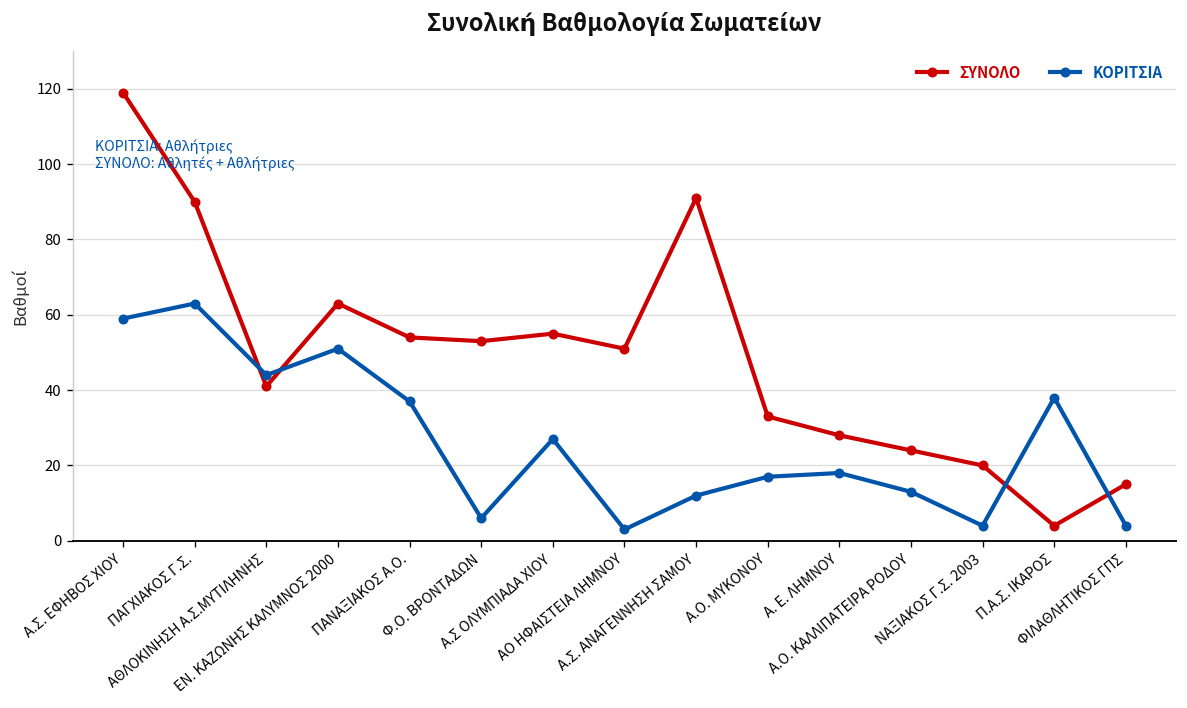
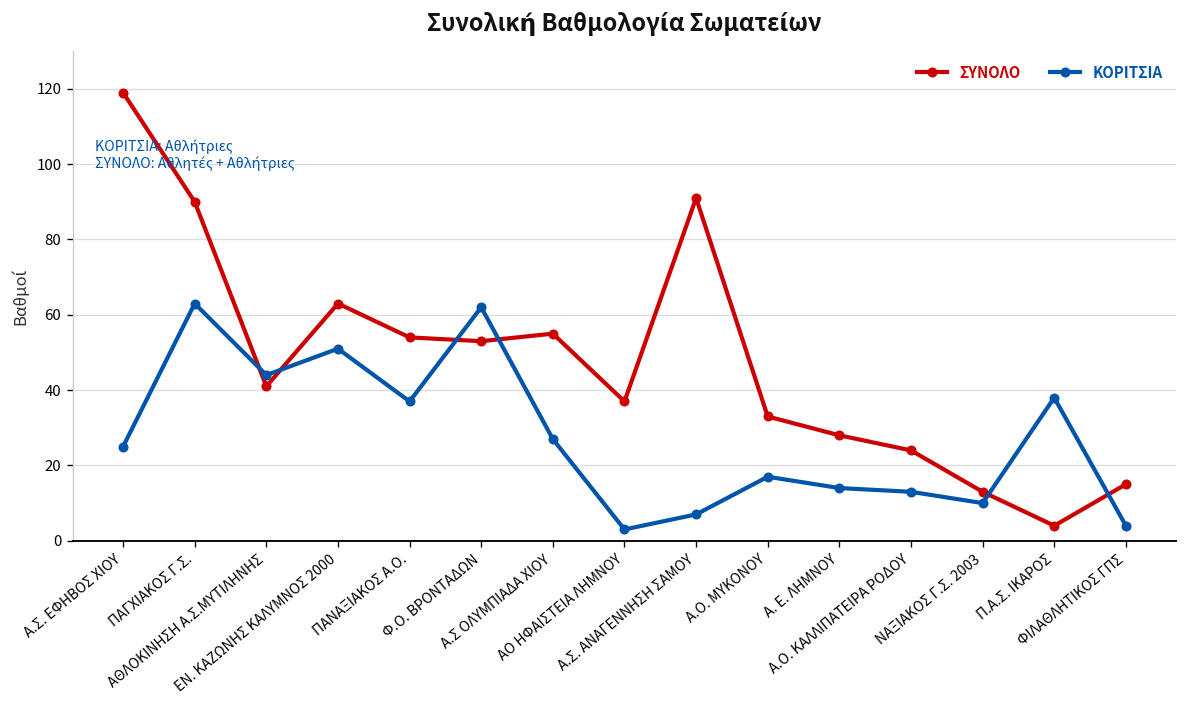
  {
    "ΣΥΝΟΛO": {
      "Α.Σ. ΕΦΗΒΟΣ ΧΙΟΥ": 119,
      "ΠΑΓΧΙΑΚΟΣ Γ.Σ.": 90,
      "ΑΘΛΟΚΙΝΗΣΗ Α.Σ.ΜΥΤΙΛΗΝΗΣ": 41,
      "ΕΝ. ΚΑΖΩΝΗΣ ΚΑΛΥΜΝΟΣ 2000": 63,
      "ΠΑΝΑΞΙΑΚΟΣ Α.Ο.": 54,
      "Φ.Ο. ΒΡΟΝΤΑΔΩΝ": 53,
      "Α.Σ ΟΛΥΜΠΙΑΔΑ ΧΙΟΥ": 55,
-     "ΑΟ ΗΦΑΙΣΤΕΙΑ ΛΗΜΝΟΥ": 51,
+     "ΑΟ ΗΦΑΙΣΤΕΙΑ ΛΗΜΝΟΥ": 37,
      "Α.Σ. ΑΝΑΓΕΝΝΗΣΗ ΣΑΜΟΥ": 91,
      "Α.Ο. ΜΥΚΟΝΟΥ": 33,
      "Α. Ε. ΛΗΜΝΟΥ": 28,
      "Α.Ο. ΚΑΛΛΙΠΑΤΕΙΡΑ ΡΟΔΟΥ": 24,
-     "ΝΑΞΙΑΚΟΣ Γ.Σ. 2003": 20,
+     "ΝΑΞΙΑΚΟΣ Γ.Σ. 2003": 13,
      "Π.Α.Σ. ΙΚΑΡΟΣ": 4,
      "ΦΙΛΑΘΛΗΤΙΚΟΣ ΓΠΣ": 15
    },
    "ΚΟΡΙΤΣΙΑ": {
-     "Α.Σ. ΕΦΗΒΟΣ ΧΙΟΥ": 59,
+     "Α.Σ. ΕΦΗΒΟΣ ΧΙΟΥ": 25,
      "ΠΑΓΧΙΑΚΟΣ Γ.Σ.": 63,
      "ΑΘΛΟΚΙΝΗΣΗ Α.Σ.ΜΥΤΙΛΗΝΗΣ": 44,
      "ΕΝ. ΚΑΖΩΝΗΣ ΚΑΛΥΜΝΟΣ 2000": 51,
      "ΠΑΝΑΞΙΑΚΟΣ Α.Ο.": 37,
-     "Φ.Ο. ΒΡΟΝΤΑΔΩΝ": 6,
+     "Φ.Ο. ΒΡΟΝΤΑΔΩΝ": 62,
      "Α.Σ ΟΛΥΜΠΙΑΔΑ ΧΙΟΥ": 27,
      "ΑΟ ΗΦΑΙΣΤΕΙΑ ΛΗΜΝΟΥ": 3,
-     "Α.Σ. ΑΝΑΓΕΝΝΗΣΗ ΣΑΜΟΥ": 12,
+     "Α.Σ. ΑΝΑΓΕΝΝΗΣΗ ΣΑΜΟΥ": 7,
      "Α.Ο. ΜΥΚΟΝΟΥ": 17,
-     "Α. Ε. ΛΗΜΝΟΥ": 18,
+     "Α. Ε. ΛΗΜΝΟΥ": 14,
      "Α.Ο. ΚΑΛΛΙΠΑΤΕΙΡΑ ΡΟΔΟΥ": 13,
-     "ΝΑΞΙΑΚΟΣ Γ.Σ. 2003": 4,
+     "ΝΑΞΙΑΚΟΣ Γ.Σ. 2003": 10,
      "Π.Α.Σ. ΙΚΑΡΟΣ": 38,
      "ΦΙΛΑΘΛΗΤΙΚΟΣ ΓΠΣ": 4
    }
  }
